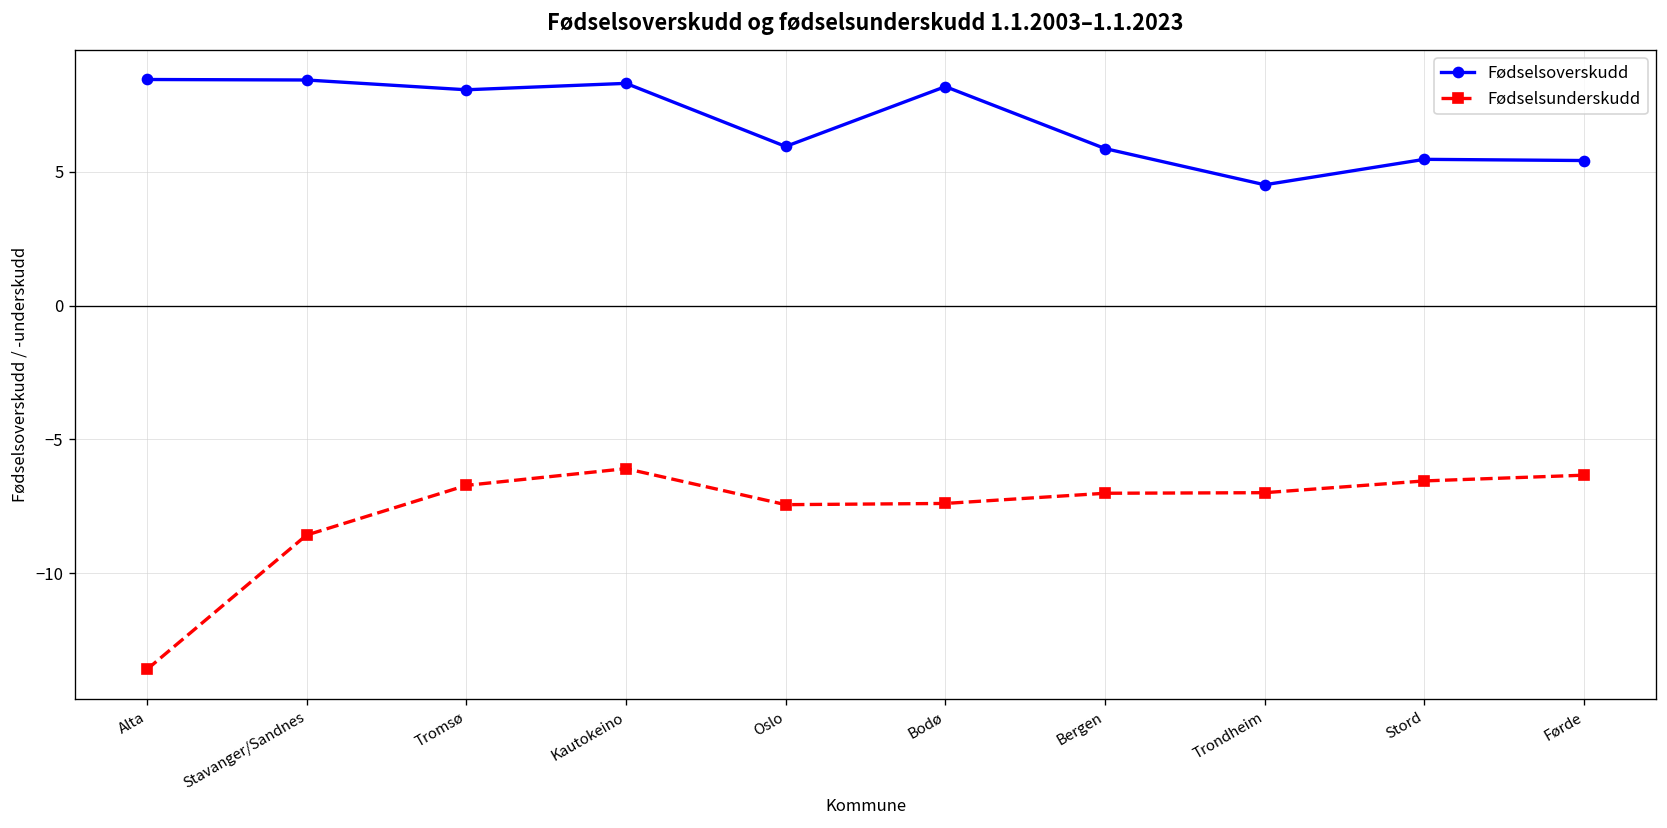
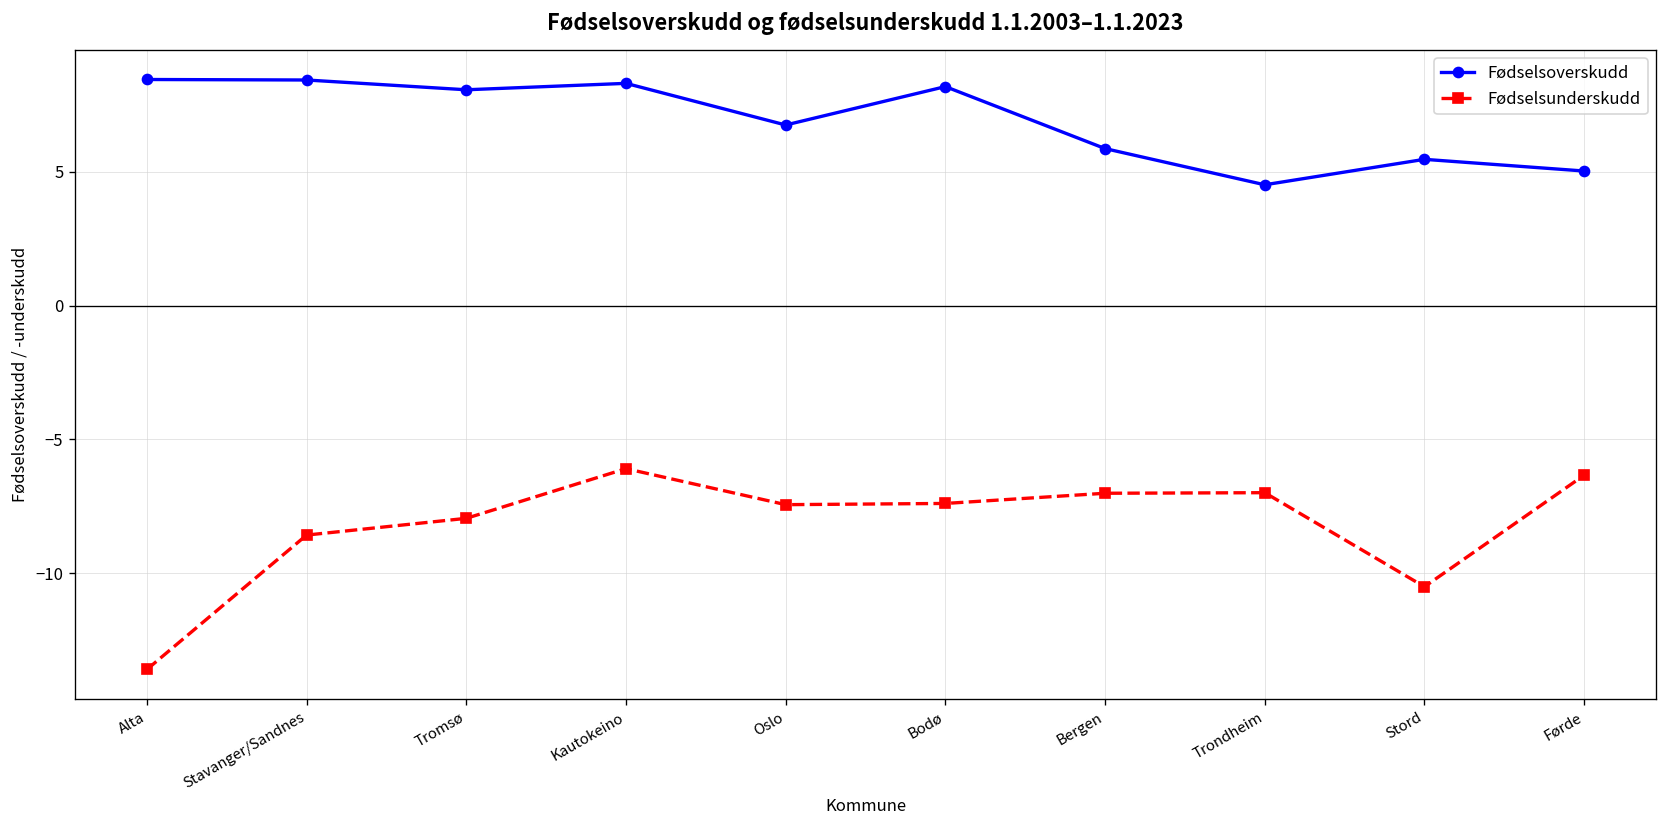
  {
    "Fødselsoverskudd": {
      "Alta": 8.4,
      "Stavanger/Sandnes": 8.4,
      "Tromsø": 8.1,
      "Kautokeino": 8.3,
-     "Oslo": 5.9,
+     "Oslo": 6.7,
      "Bodø": 8.2,
      "Bergen": 5.9,
      "Trondheim": 4.5,
      "Stord": 5.5,
-     "Førde": 5.4
+     "Førde": 5.0
    },
    "Fødselsunderskudd": {
      "Alta": -13.6,
      "Stavanger/Sandnes": -8.6,
-     "Tromsø": -6.7,
+     "Tromsø": -8.0,
      "Kautokeino": -6.1,
      "Oslo": -7.4,
      "Bodø": -7.4,
      "Bergen": -7.0,
      "Trondheim": -7.0,
-     "Stord": -6.6,
+     "Stord": -10.5,
      "Førde": -6.3
    }
  }
